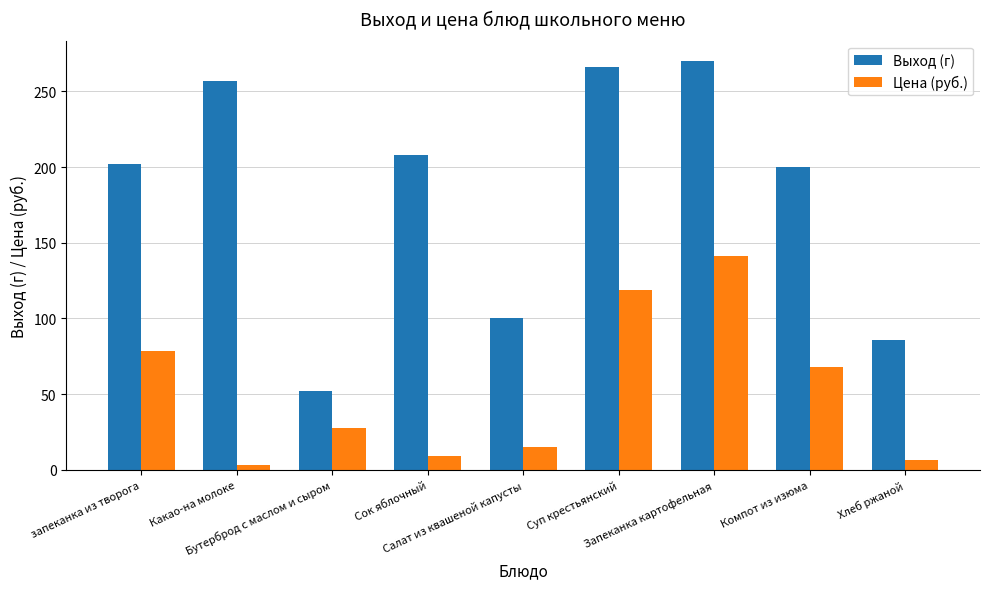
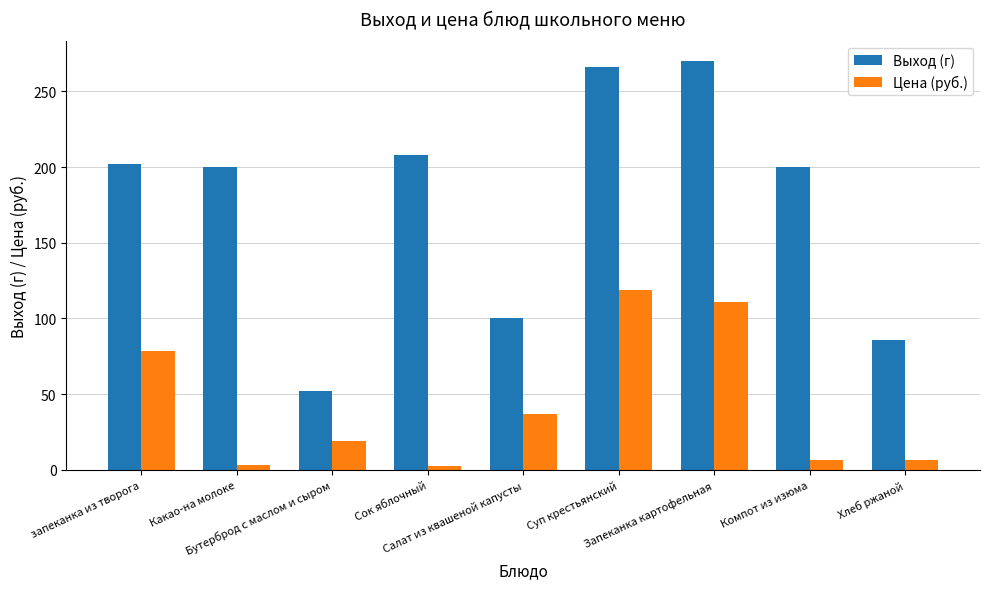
  {
    "Выход (г)": {
      "запеканка из творога": 202,
-     "Какао-на молоке": 257,
+     "Какао-на молоке": 200,
      "Бутерброд с маслом и сыром": 52,
      "Сок яблочный": 208,
      "Салат из квашеной капусты": 100,
      "Суп крестьянский": 266,
      "Запеканка картофельная": 270,
      "Компот из изюма": 200,
      "Хлеб ржаной": 86
    },
    "Цена (руб.)": {
      "запеканка из творога": 79,
      "Какао-на молоке": 3,
-     "Бутерброд с маслом и сыром": 28,
-     "Сок яблочный": 9,
-     "Салат из квашеной капусты": 15,
+     "Бутерброд с маслом и сыром": 19,
+     "Сок яблочный": 3,
+     "Салат из квашеной капусты": 37,
      "Суп крестьянский": 119,
-     "Запеканка картофельная": 142,
-     "Компот из изюма": 68,
+     "Запеканка картофельная": 111,
+     "Компот из изюма": 6,
      "Хлеб ржаной": 7
    }
  }
